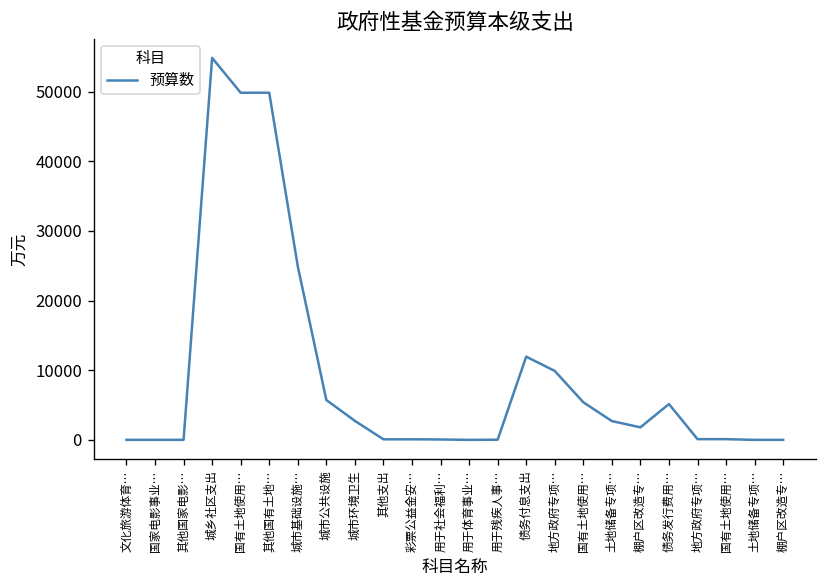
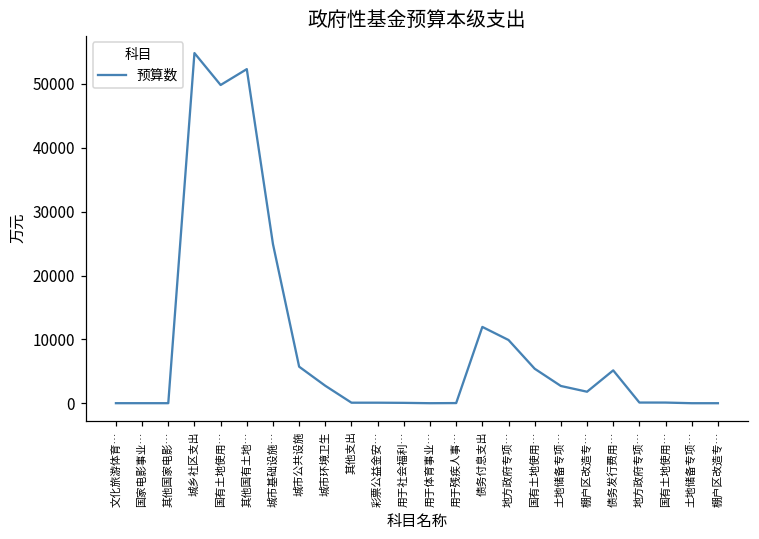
  {
    "文化旅游体育…": 0,
    "国家电影事业…": 0,
    "其他国家电影…": 0,
    "城乡社区支出": 55000,
-   "其他国有土地…": 50000,
+   "其他国有土地…": 52000,
    "城市基础设施…": 25000,
    "城市公共设施": 6000,
    "城市环境卫生": 3000,
    "其他支出": 0,
    "彩票公益金安…": 0,
    "用于社会福利…": 0,
    "用于体育事业…": 0,
    "用于残疾人事…": 0,
    "债务付息支出": 12000,
    "债务发行费用…": 5000
  }
